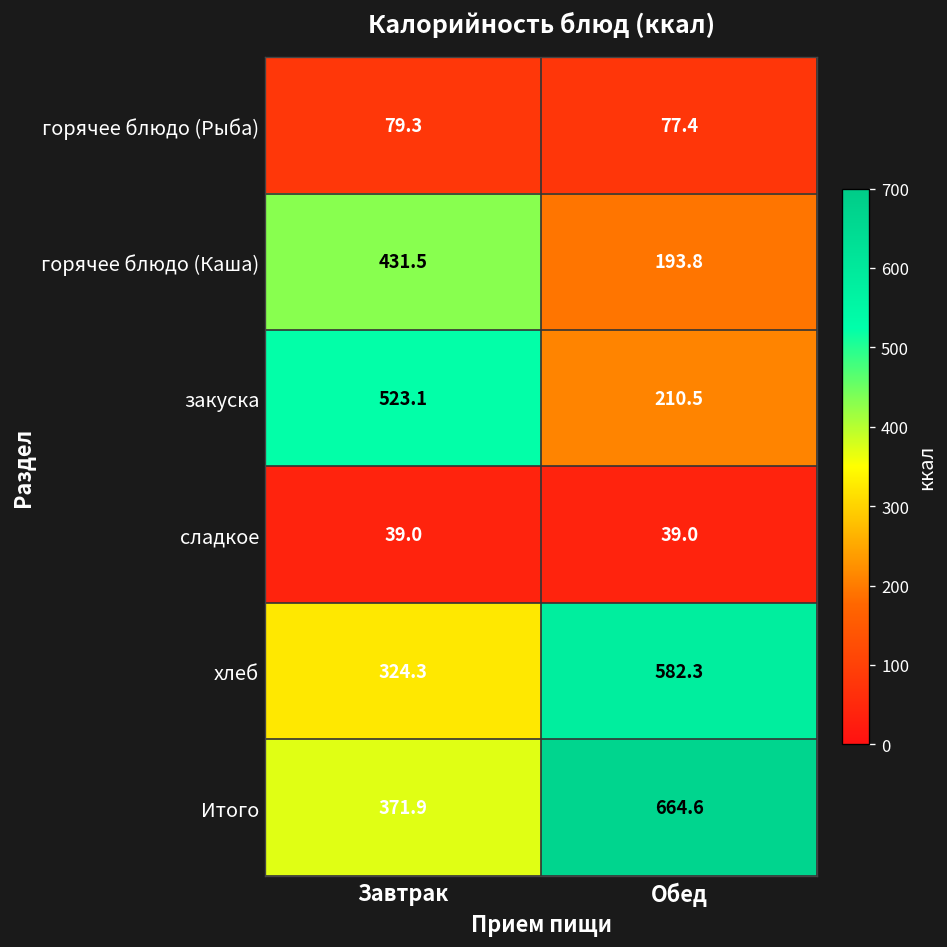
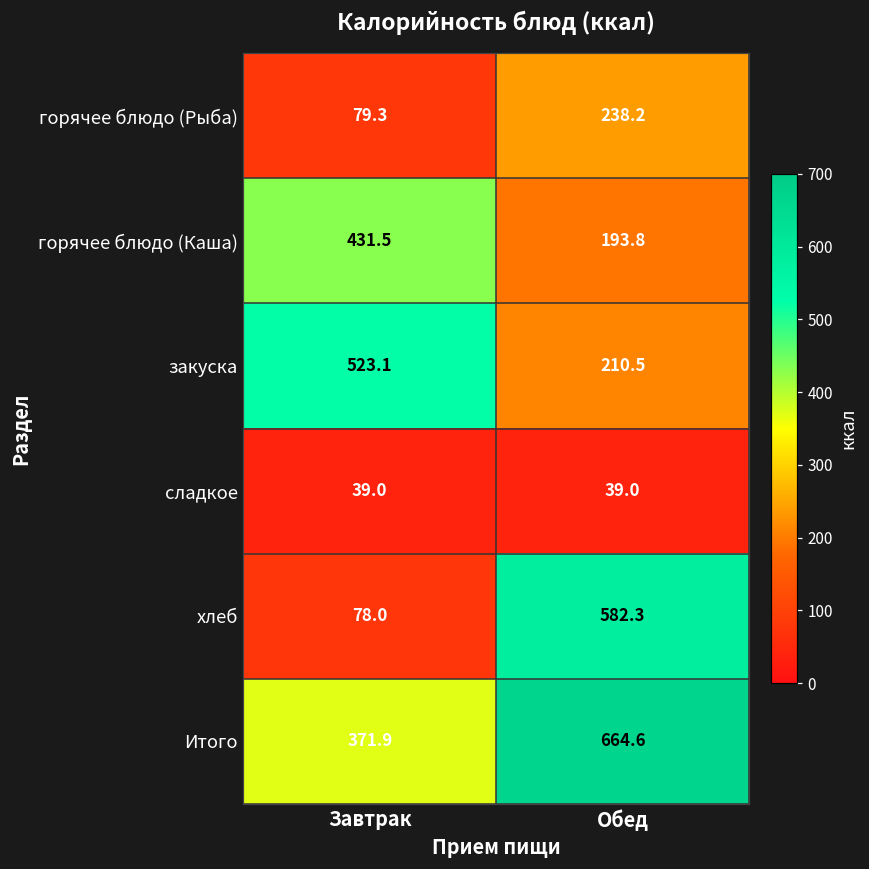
  {
    "горячее блюдо (Рыба)": {
      "Завтрак": 79.3,
-     "Обед": 77.4
+     "Обед": 238.2
    },
    "горячее блюдо (Каша)": {
      "Завтрак": 431.5,
      "Обед": 193.8
    },
    "закуска": {
      "Завтрак": 523.1,
      "Обед": 210.5
    },
    "сладкое": {
      "Завтрак": 39.0,
      "Обед": 39.0
    },
    "хлеб": {
-     "Завтрак": 324.3,
+     "Завтрак": 78.0,
      "Обед": 582.3
    },
    "Итого": {
      "Завтрак": 371.9,
      "Обед": 664.6
    }
  }
